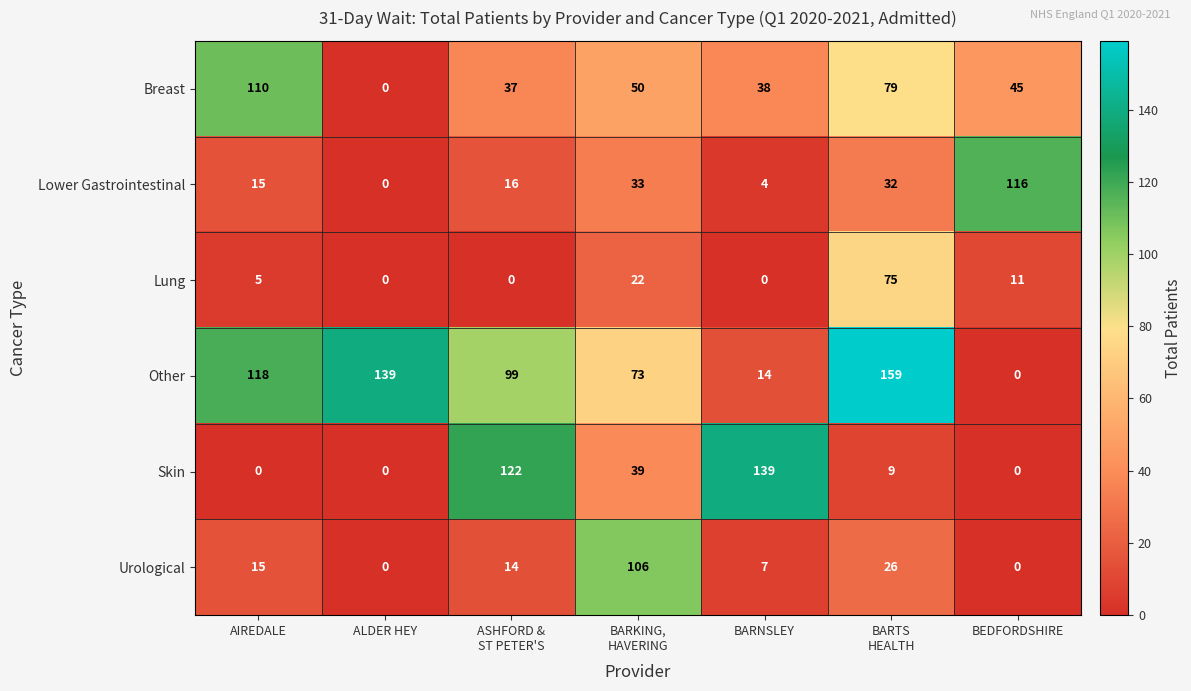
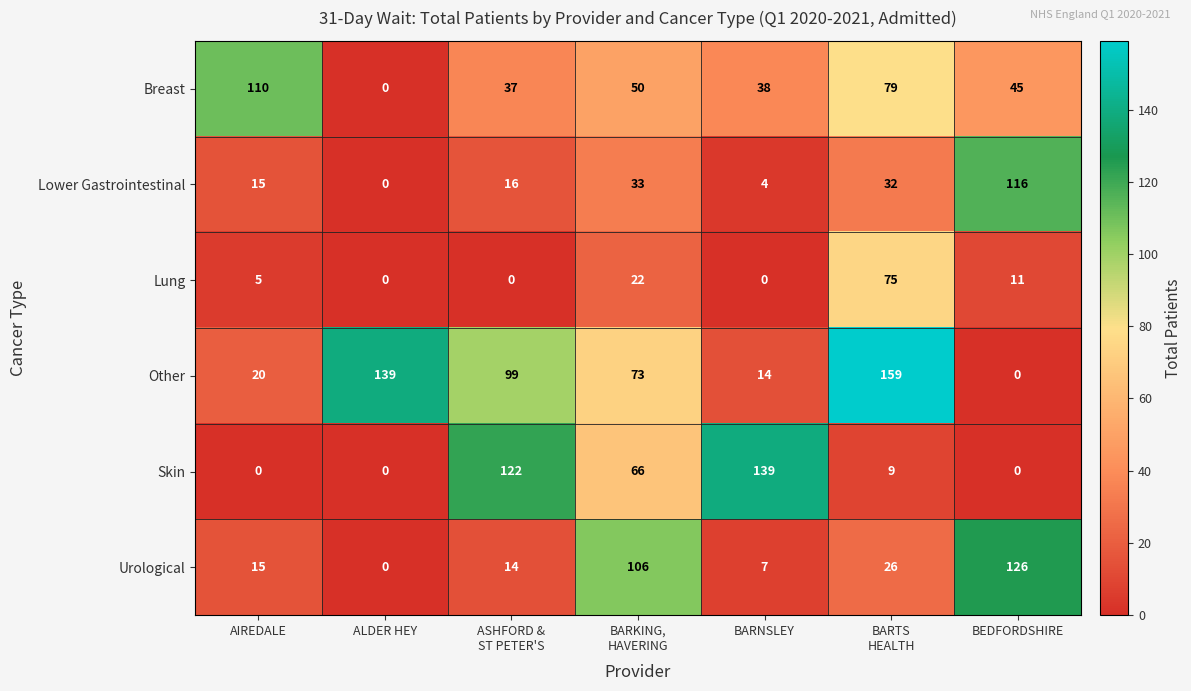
  {
    "Breast": {
      "AIREDALE": 110,
      "ALDER HEY": 0,
      "ASHFORD & ST PETER'S": 37,
      "BARKING, HAVERING": 50,
      "BARNSLEY": 38,
      "BARTS HEALTH": 79,
      "BEDFORDSHIRE": 45
    },
    "Lower Gastrointestinal": {
      "AIREDALE": 15,
      "ALDER HEY": 0,
      "ASHFORD & ST PETER'S": 16,
      "BARKING, HAVERING": 33,
      "BARNSLEY": 4,
      "BARTS HEALTH": 32,
      "BEDFORDSHIRE": 116
    },
    "Lung": {
      "AIREDALE": 5,
      "ALDER HEY": 0,
      "ASHFORD & ST PETER'S": 0,
      "BARKING, HAVERING": 22,
      "BARNSLEY": 0,
      "BARTS HEALTH": 75,
      "BEDFORDSHIRE": 11
    },
    "Other": {
-     "AIREDALE": 118,
+     "AIREDALE": 20,
      "ALDER HEY": 139,
      "ASHFORD & ST PETER'S": 99,
      "BARKING, HAVERING": 73,
      "BARNSLEY": 14,
      "BARTS HEALTH": 159,
      "BEDFORDSHIRE": 0
    },
    "Skin": {
      "AIREDALE": 0,
      "ALDER HEY": 0,
      "ASHFORD & ST PETER'S": 122,
-     "BARKING, HAVERING": 39,
+     "BARKING, HAVERING": 66,
      "BARNSLEY": 139,
      "BARTS HEALTH": 9,
      "BEDFORDSHIRE": 0
    },
    "Urological": {
      "AIREDALE": 15,
      "ALDER HEY": 0,
      "ASHFORD & ST PETER'S": 14,
      "BARKING, HAVERING": 106,
      "BARNSLEY": 7,
      "BARTS HEALTH": 26,
-     "BEDFORDSHIRE": 0
+     "BEDFORDSHIRE": 126
    }
  }
